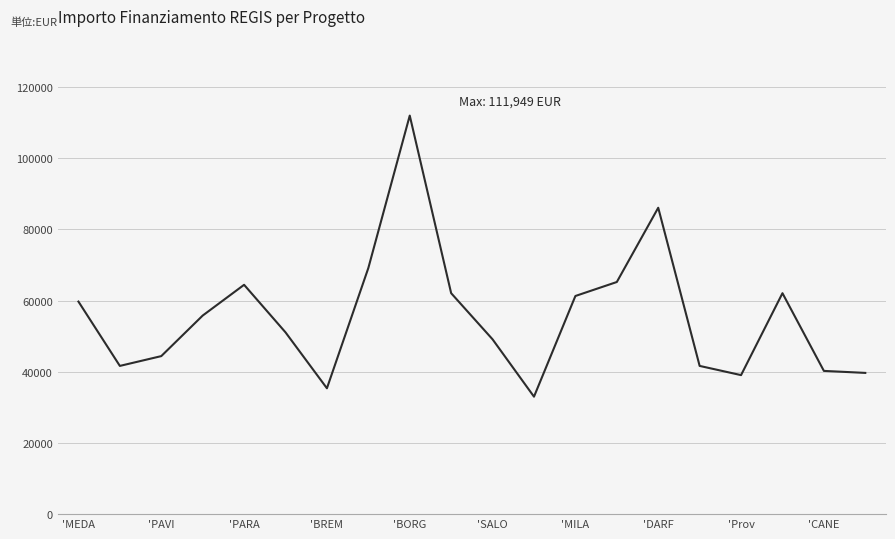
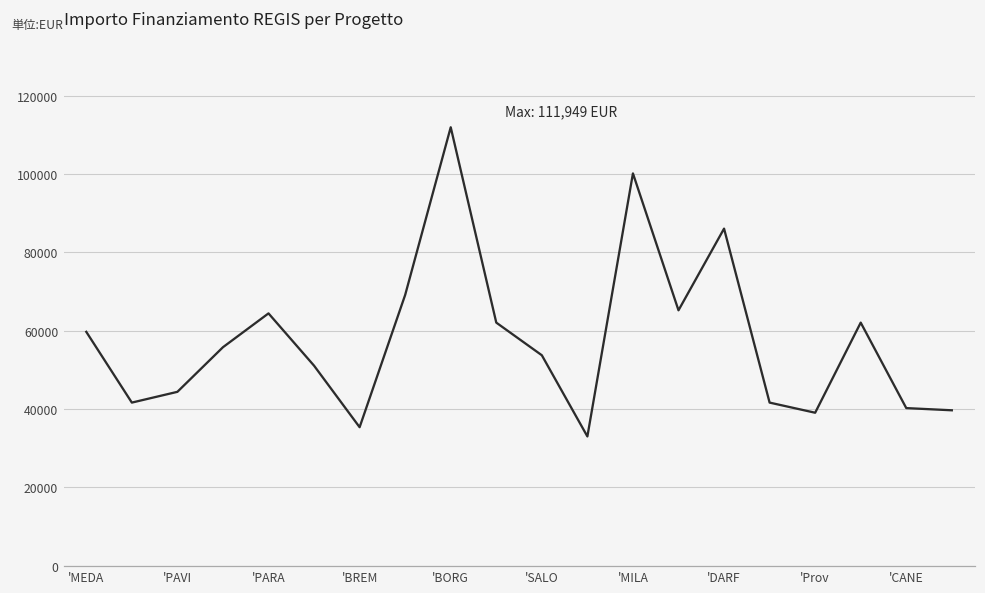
  {
    "'MEDA": 60000,
    "'PAVI": 44000,
    "'PARA": 64000,
    "'BREM": 35000,
    "'BORG": 112000,
-   "'SALO": 49000,
-   "'MILA": 61000,
+   "'SALO": 54000,
+   "'MILA": 100000,
    "'DARF": 86000,
    "'Prov": 39000,
    "'CANE": 40000
  }
